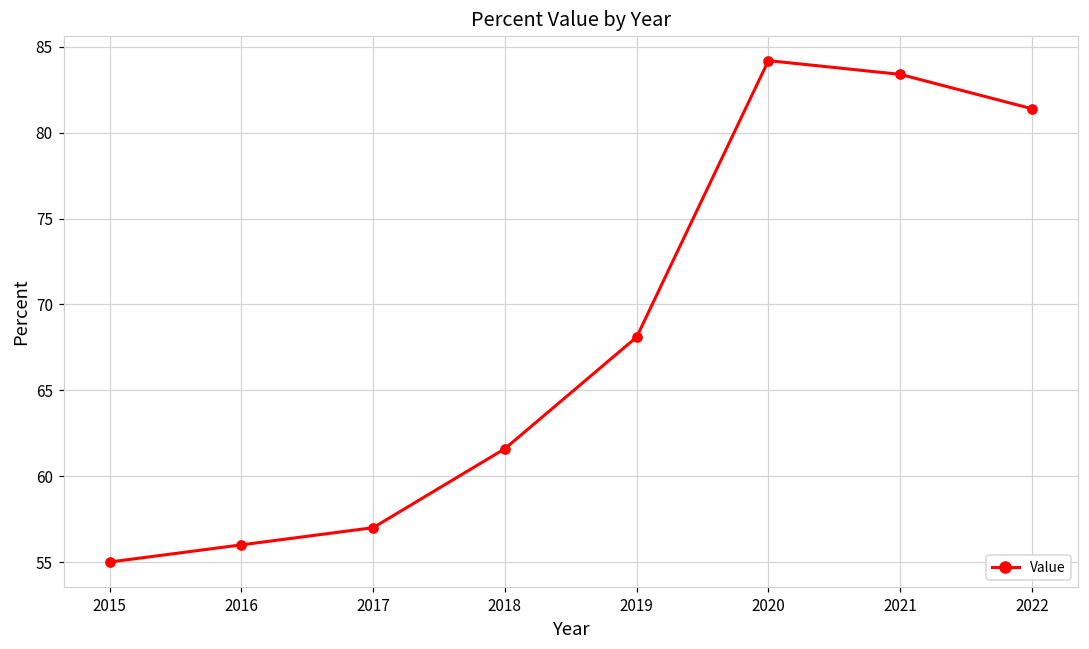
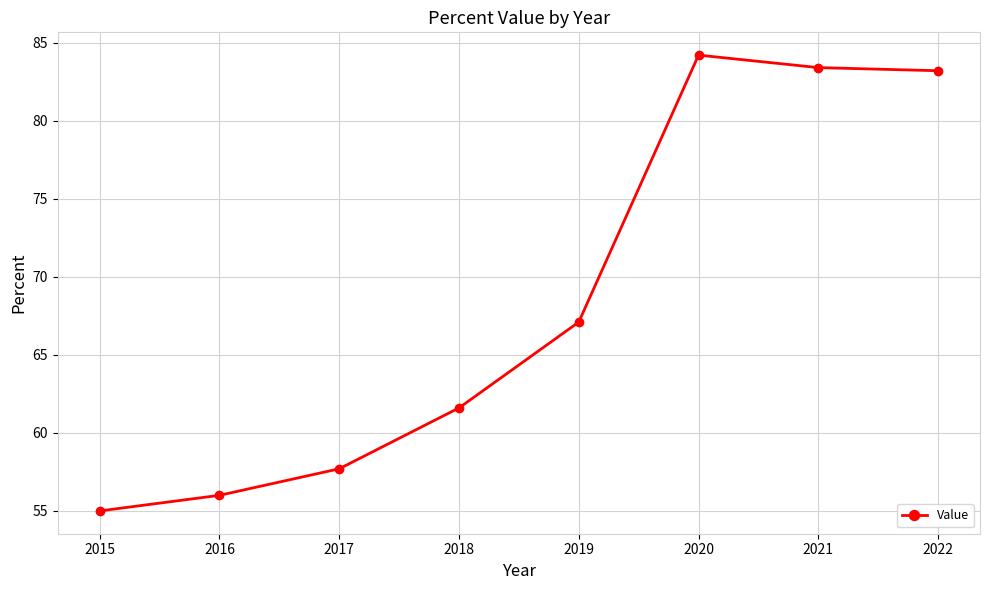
  {
    "2015": 55.0,
    "2016": 56.0,
-   "2017": 57.0,
+   "2017": 57.7,
    "2018": 61.6,
-   "2019": 68.1,
+   "2019": 67.1,
    "2020": 84.2,
    "2021": 83.4,
-   "2022": 81.4
+   "2022": 83.2
  }
